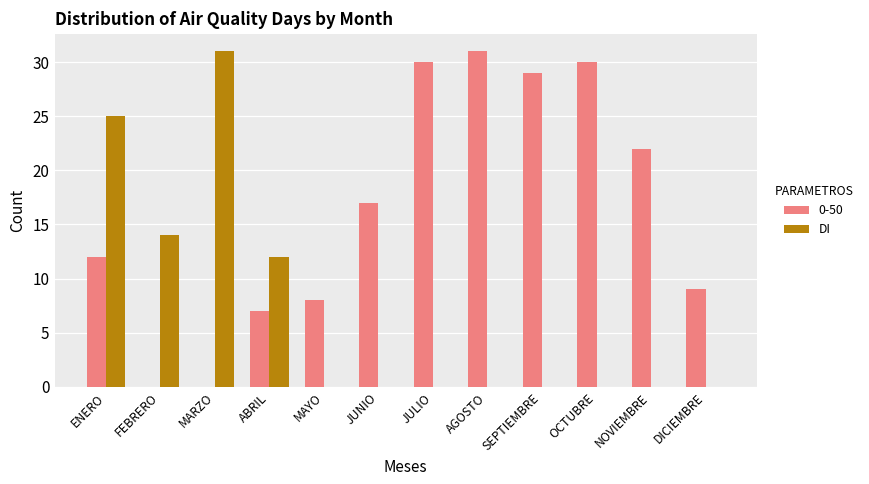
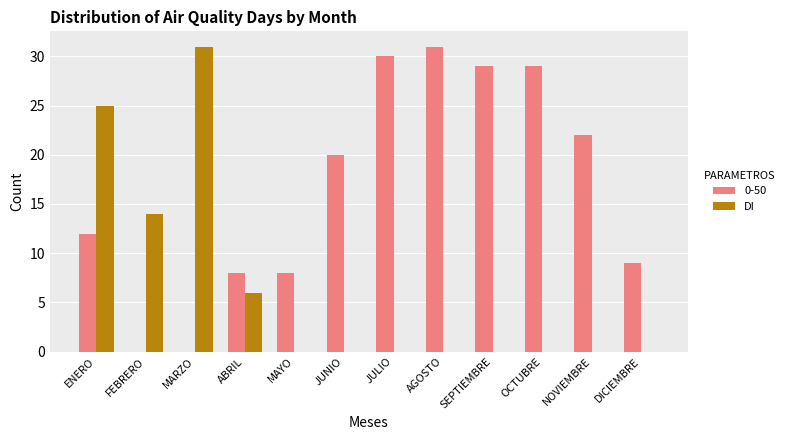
  {
    "0-50": {
      "ENERO": 12,
      "FEBRERO": 0,
      "MARZO": 0,
-     "ABRIL": 7,
+     "ABRIL": 8,
      "MAYO": 8,
-     "JUNIO": 17,
+     "JUNIO": 20,
      "JULIO": 30,
      "AGOSTO": 31,
      "SEPTIEMBRE": 29,
-     "OCTUBRE": 30,
+     "OCTUBRE": 29,
      "NOVIEMBRE": 22,
      "DICIEMBRE": 9
    },
    "DI": {
      "ENERO": 25,
      "FEBRERO": 14,
      "MARZO": 31,
-     "ABRIL": 12,
+     "ABRIL": 6,
      "MAYO": 0,
      "JUNIO": 0,
      "JULIO": 0,
      "AGOSTO": 0,
      "SEPTIEMBRE": 0,
      "OCTUBRE": 0,
      "NOVIEMBRE": 0,
      "DICIEMBRE": 0
    }
  }
